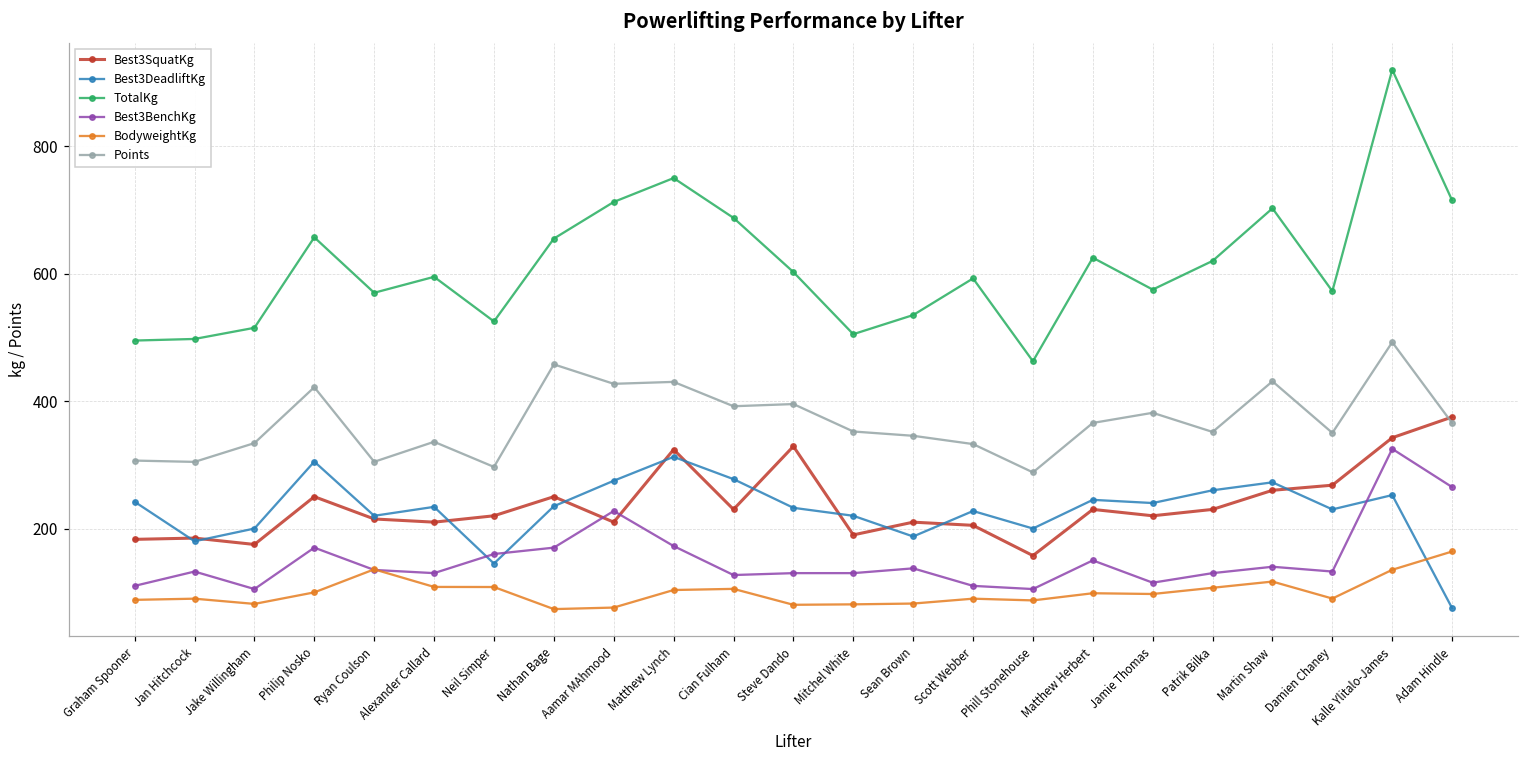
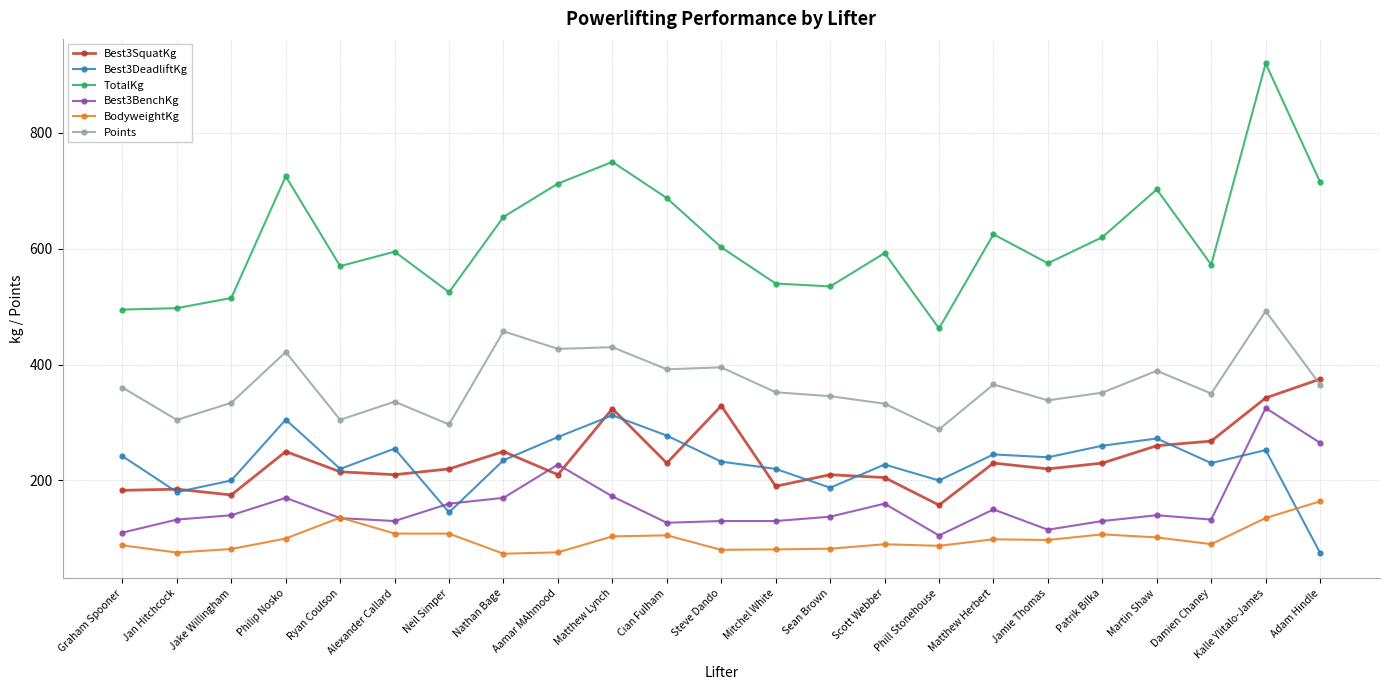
  {
    "Best3SquatKg": {
      "Graham Spooner": 180,
      "Jan Hitchcock": 190,
      "Jake Willingham": 180,
      "Philip Nosko": 250,
      "Ryan Coulson": 220,
      "Alexander Callard": 210,
      "Neil Simper": 220,
      "Nathan Bage": 250,
      "Aamar MAhmood": 210,
      "Matthew Lynch": 320,
      "Cian Fulham": 230,
      "Steve Dando": 330,
      "Mitchel White": 190,
      "Sean Brown": 210,
      "Scott Webber": 210,
      "Phill Stonehouse": 160,
      "Matthew Herbert": 230,
      "Jamie Thomas": 220,
      "Patrik Bilka": 230,
      "Martin Shaw": 260,
      "Damien Chaney": 270,
      "Kalle Ylitalo-James": 340,
      "Adam Hindle": 380
    },
    "Best3DeadliftKg": {
      "Graham Spooner": 240,
      "Jan Hitchcock": 180,
      "Jake Willingham": 200,
      "Philip Nosko": 310,
      "Ryan Coulson": 220,
-     "Alexander Callard": 230,
+     "Alexander Callard": 260,
      "Neil Simper": 150,
      "Nathan Bage": 240,
      "Aamar MAhmood": 280,
      "Matthew Lynch": 310,
      "Cian Fulham": 280,
      "Steve Dando": 230,
      "Mitchel White": 220,
      "Sean Brown": 190,
      "Scott Webber": 230,
      "Phill Stonehouse": 200,
      "Matthew Herbert": 250,
      "Jamie Thomas": 240,
      "Patrik Bilka": 260,
      "Martin Shaw": 270,
      "Damien Chaney": 230,
      "Kalle Ylitalo-James": 250,
      "Adam Hindle": 80
    },
    "TotalKg": {
      "Graham Spooner": 500,
      "Jan Hitchcock": 500,
      "Jake Willingham": 520,
-     "Philip Nosko": 660,
+     "Philip Nosko": 730,
      "Ryan Coulson": 570,
      "Alexander Callard": 600,
      "Neil Simper": 530,
      "Nathan Bage": 660,
      "Aamar MAhmood": 710,
      "Matthew Lynch": 750,
      "Cian Fulham": 690,
      "Steve Dando": 600,
-     "Mitchel White": 510,
+     "Mitchel White": 540,
      "Sean Brown": 540,
      "Scott Webber": 590,
      "Phill Stonehouse": 460,
      "Matthew Herbert": 630,
      "Jamie Thomas": 580,
      "Patrik Bilka": 620,
      "Martin Shaw": 700,
      "Damien Chaney": 570,
      "Kalle Ylitalo-James": 920,
      "Adam Hindle": 720
    },
    "Best3BenchKg": {
      "Graham Spooner": 110,
      "Jan Hitchcock": 130,
-     "Jake Willingham": 110,
+     "Jake Willingham": 140,
      "Philip Nosko": 170,
      "Alexander Callard": 130,
      "Neil Simper": 160,
      "Nathan Bage": 170,
      "Aamar MAhmood": 230,
      "Matthew Lynch": 170,
      "Cian Fulham": 130,
      "Steve Dando": 130,
      "Mitchel White": 130,
      "Sean Brown": 140,
-     "Scott Webber": 110,
+     "Scott Webber": 160,
      "Phill Stonehouse": 110,
      "Matthew Herbert": 150,
      "Jamie Thomas": 120,
      "Patrik Bilka": 130,
      "Martin Shaw": 140,
      "Damien Chaney": 130,
      "Kalle Ylitalo-James": 330,
      "Adam Hindle": 270
    },
    "BodyweightKg": {
      "Graham Spooner": 90,
-     "Jan Hitchcock": 90,
+     "Jan Hitchcock": 80,
      "Jake Willingham": 80,
      "Philip Nosko": 100,
      "Alexander Callard": 110,
      "Neil Simper": 110,
      "Nathan Bage": 70,
      "Aamar MAhmood": 80,
      "Matthew Lynch": 100,
      "Cian Fulham": 110,
      "Steve Dando": 80,
      "Mitchel White": 80,
      "Sean Brown": 80,
      "Scott Webber": 90,
      "Phill Stonehouse": 90,
      "Matthew Herbert": 100,
      "Jamie Thomas": 100,
      "Patrik Bilka": 110,
-     "Martin Shaw": 120,
+     "Martin Shaw": 100,
      "Damien Chaney": 90,
      "Kalle Ylitalo-James": 140,
      "Adam Hindle": 160
    },
    "Points": {
-     "Graham Spooner": 310,
+     "Graham Spooner": 360,
      "Jan Hitchcock": 300,
      "Jake Willingham": 330,
      "Philip Nosko": 420,
      "Ryan Coulson": 300,
      "Alexander Callard": 340,
      "Neil Simper": 300,
      "Nathan Bage": 460,
      "Aamar MAhmood": 430,
      "Matthew Lynch": 430,
      "Cian Fulham": 390,
      "Steve Dando": 400,
      "Mitchel White": 350,
      "Sean Brown": 350,
      "Scott Webber": 330,
      "Phill Stonehouse": 290,
      "Matthew Herbert": 370,
-     "Jamie Thomas": 380,
+     "Jamie Thomas": 340,
      "Patrik Bilka": 350,
-     "Martin Shaw": 430,
+     "Martin Shaw": 390,
      "Damien Chaney": 350,
      "Kalle Ylitalo-James": 490,
      "Adam Hindle": 370
    }
  }
